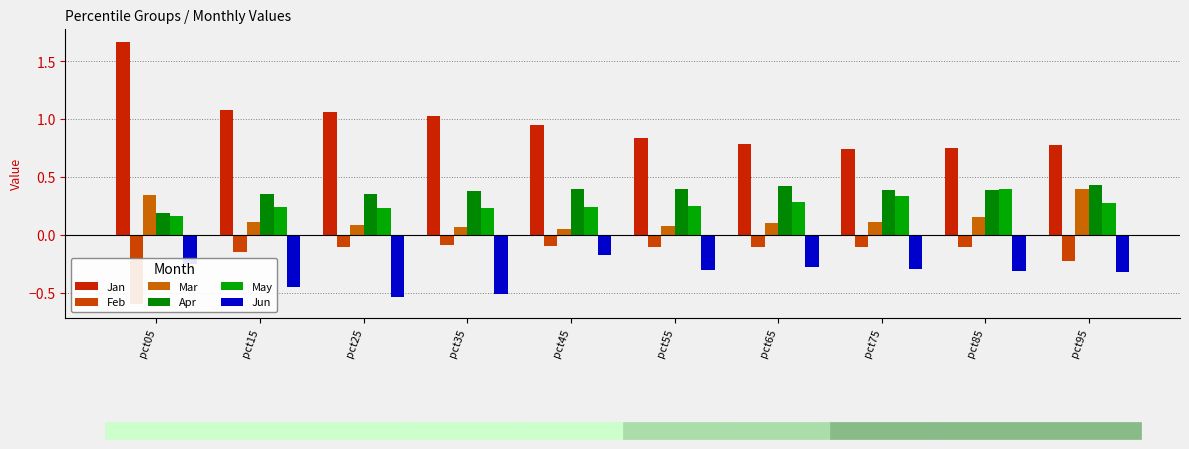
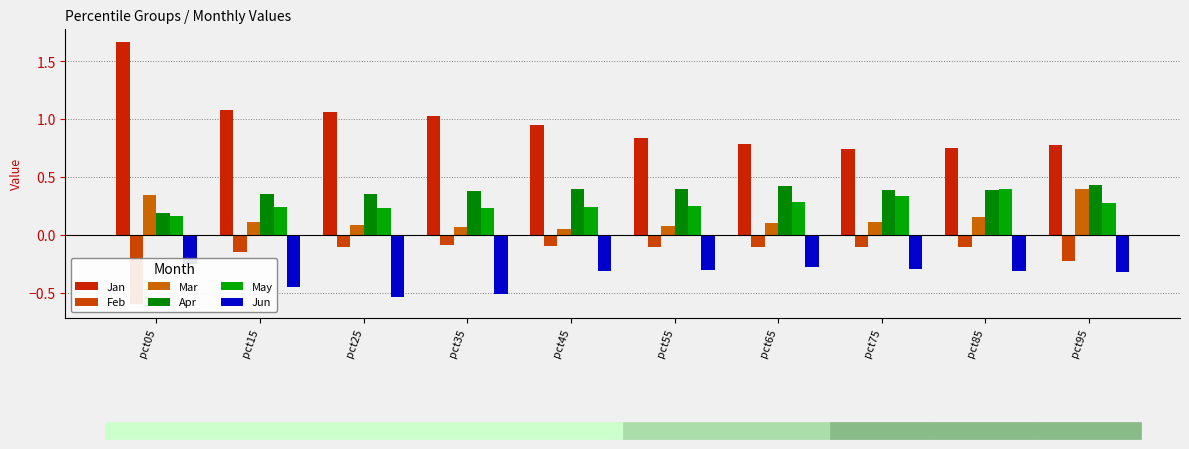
  {
    "Jun": {
      "pct15": -0.45,
      "pct25": -0.54,
      "pct35": -0.51,
-     "pct45": -0.17,
+     "pct45": -0.31,
      "pct55": -0.30,
      "pct65": -0.28,
      "pct75": -0.30,
      "pct85": -0.32,
      "pct95": -0.32
    }
  }
